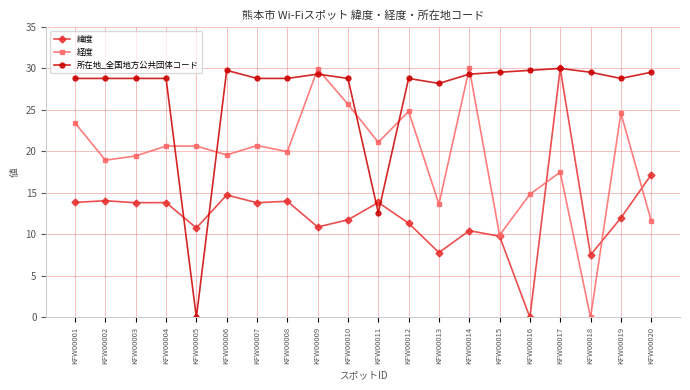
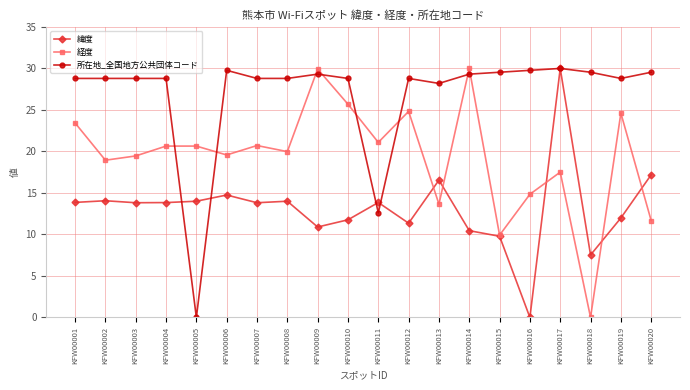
  {
    "緯度": {
      "KFW00001": 14,
      "KFW00002": 14,
      "KFW00003": 14,
      "KFW00004": 14,
-     "KFW00005": 11,
+     "KFW00005": 14,
      "KFW00006": 15,
      "KFW00007": 14,
      "KFW00008": 14,
      "KFW00009": 11,
      "KFW00010": 12,
      "KFW00011": 14,
      "KFW00012": 11,
-     "KFW00013": 8,
+     "KFW00013": 17,
      "KFW00014": 10,
      "KFW00016": 0,
      "KFW00018": 8,
      "KFW00019": 12,
      "KFW00020": 17
    },
    "経度": {
      "KFW00001": 23,
      "KFW00002": 19,
      "KFW00003": 19,
      "KFW00004": 21,
      "KFW00005": 21,
      "KFW00006": 20,
      "KFW00007": 21,
      "KFW00008": 20,
      "KFW00009": 30,
      "KFW00010": 26,
      "KFW00011": 21,
      "KFW00012": 25,
      "KFW00013": 14,
      "KFW00014": 30,
      "KFW00016": 15,
      "KFW00017": 18,
      "KFW00018": 0,
      "KFW00019": 25,
      "KFW00020": 12
    },
    "所在地_全国地方公共団体コード": {
      "KFW00001": 29,
      "KFW00002": 29,
      "KFW00003": 29,
      "KFW00004": 29,
      "KFW00005": 0,
      "KFW00006": 30,
      "KFW00007": 29,
      "KFW00008": 29,
      "KFW00009": 29,
      "KFW00010": 29,
      "KFW00011": 13,
      "KFW00012": 29,
      "KFW00013": 28,
      "KFW00014": 29,
      "KFW00015": 30,
      "KFW00016": 30,
      "KFW00018": 30,
      "KFW00019": 29,
      "KFW00020": 30
    }
  }
